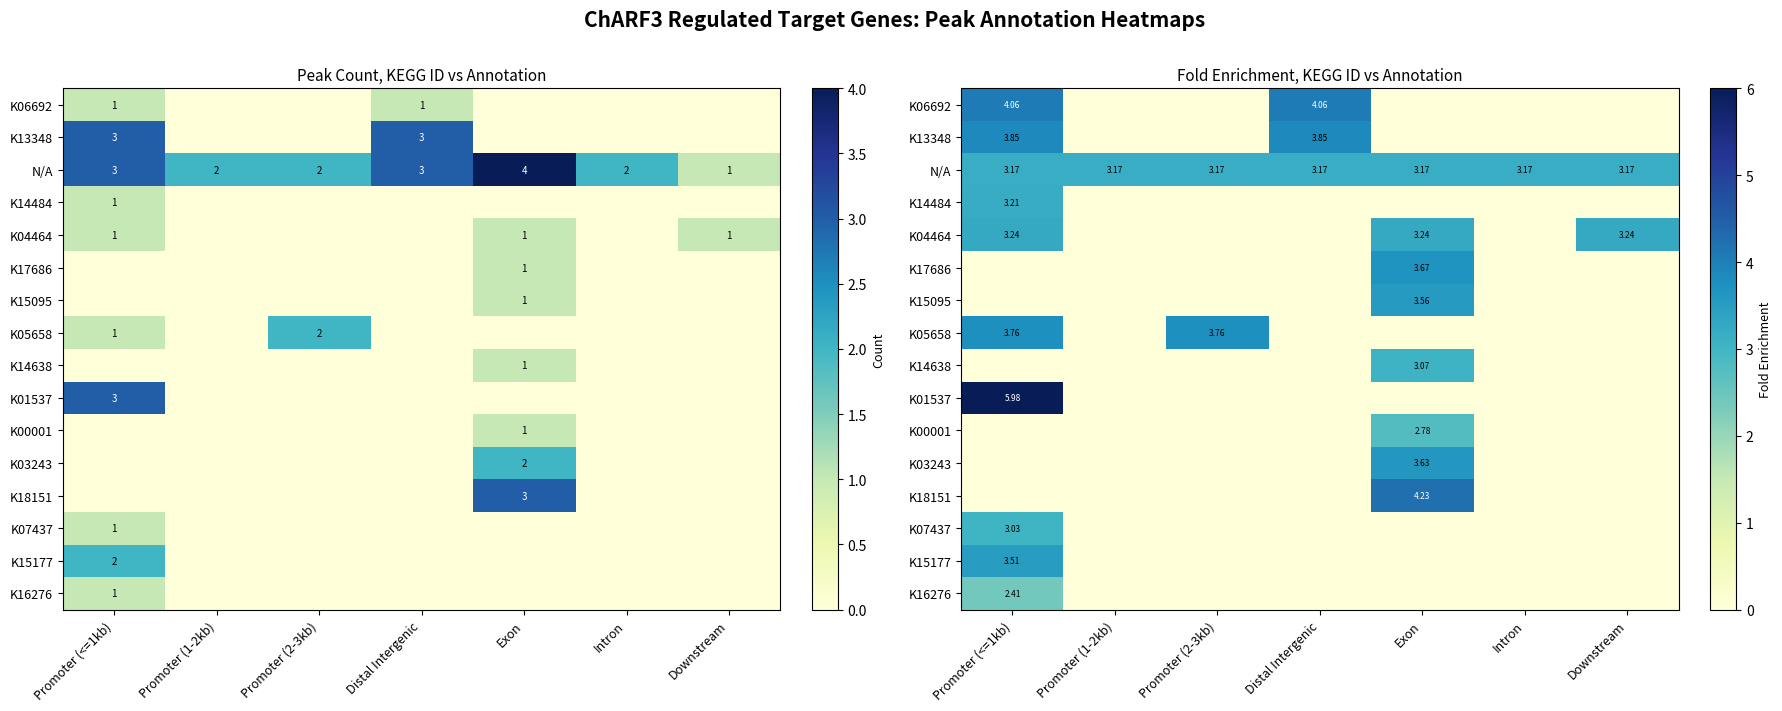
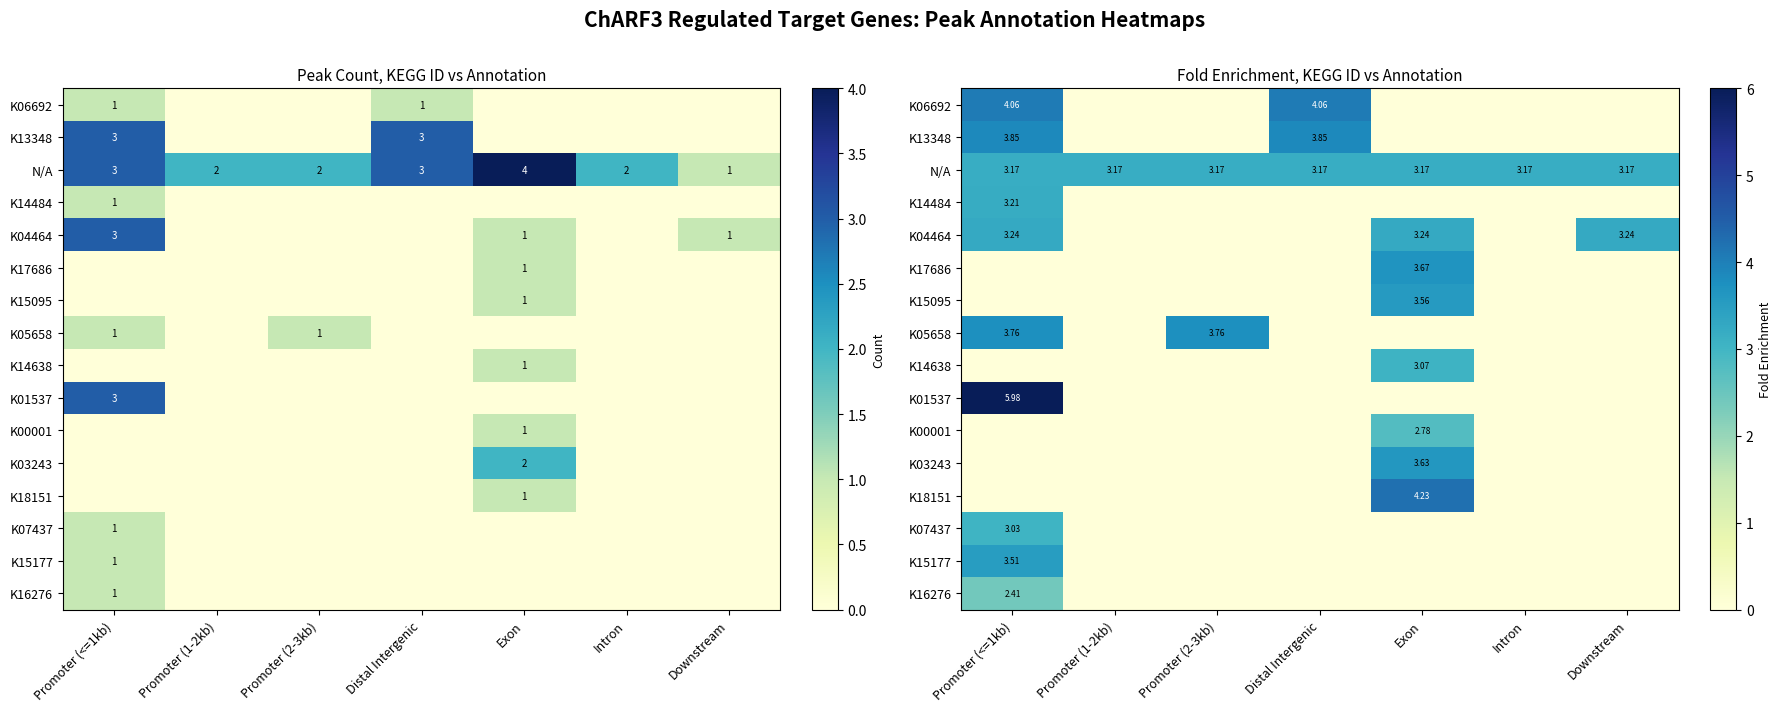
  {
    "Peak Count, KEGG ID vs Annotation": {
      "K06692": {
        "Promoter (<=1kb)": 1,
        "Distal Intergenic": 1
      },
      "K13348": {
        "Promoter (<=1kb)": 3,
        "Distal Intergenic": 3
      },
      "N/A": {
        "Promoter (<=1kb)": 3,
        "Promoter (1-2kb)": 2,
        "Promoter (2-3kb)": 2,
        "Distal Intergenic": 3,
        "Exon": 4,
        "Intron": 2,
        "Downstream": 1
      },
      "K14484": {
        "Promoter (<=1kb)": 1
      },
      "K04464": {
-       "Promoter (<=1kb)": 1,
+       "Promoter (<=1kb)": 3,
        "Exon": 1,
        "Downstream": 1
      },
      "K17686": {
        "Exon": 1
      },
      "K15095": {
        "Exon": 1
      },
      "K05658": {
        "Promoter (<=1kb)": 1,
-       "Promoter (2-3kb)": 2
+       "Promoter (2-3kb)": 1
      },
      "K14638": {
        "Exon": 1
      },
      "K01537": {
        "Promoter (<=1kb)": 3
      },
      "K00001": {
        "Exon": 1
      },
      "K03243": {
        "Exon": 2
      },
      "K18151": {
-       "Exon": 3
+       "Exon": 1
      },
      "K07437": {
        "Promoter (<=1kb)": 1
      },
      "K15177": {
-       "Promoter (<=1kb)": 2
+       "Promoter (<=1kb)": 1
      },
      "K16276": {
        "Promoter (<=1kb)": 1
      }
    },
    "Fold Enrichment, KEGG ID vs Annotation": {
      "K06692": {
        "Promoter (<=1kb)": 4.06,
        "Distal Intergenic": 4.06
      },
      "K13348": {
        "Promoter (<=1kb)": 3.85,
        "Distal Intergenic": 3.85
      },
      "N/A": {
        "Promoter (<=1kb)": 3.17,
        "Promoter (1-2kb)": 3.17,
        "Promoter (2-3kb)": 3.17,
        "Distal Intergenic": 3.17,
        "Exon": 3.17,
        "Intron": 3.17,
        "Downstream": 3.17
      },
      "K14484": {
        "Promoter (<=1kb)": 3.21
      },
      "K04464": {
        "Promoter (<=1kb)": 3.24,
        "Exon": 3.24,
        "Downstream": 3.24
      },
      "K17686": {
        "Exon": 3.67
      },
      "K15095": {
        "Exon": 3.56
      },
      "K05658": {
        "Promoter (<=1kb)": 3.76,
        "Promoter (2-3kb)": 3.76
      },
      "K14638": {
        "Exon": 3.07
      },
      "K01537": {
        "Promoter (<=1kb)": 5.98
      },
      "K00001": {
        "Exon": 2.78
      },
      "K03243": {
        "Exon": 3.63
      },
      "K18151": {
        "Exon": 4.23
      },
      "K07437": {
        "Promoter (<=1kb)": 3.03
      },
      "K15177": {
        "Promoter (<=1kb)": 3.51
      },
      "K16276": {
        "Promoter (<=1kb)": 2.41
      }
    }
  }
